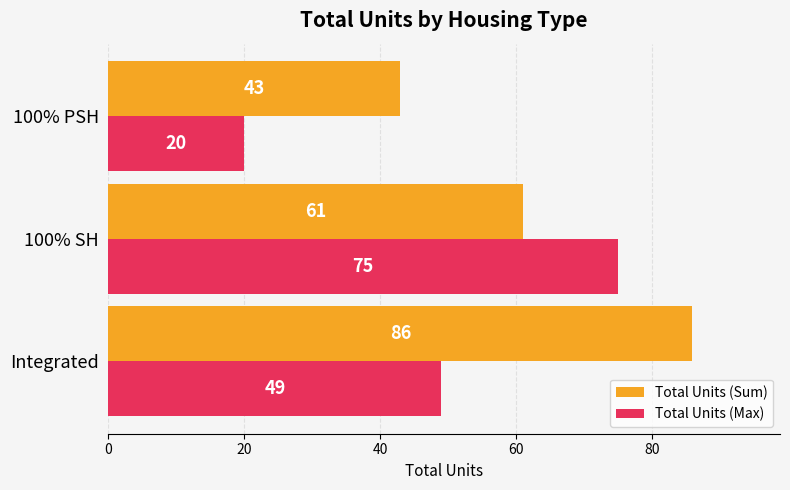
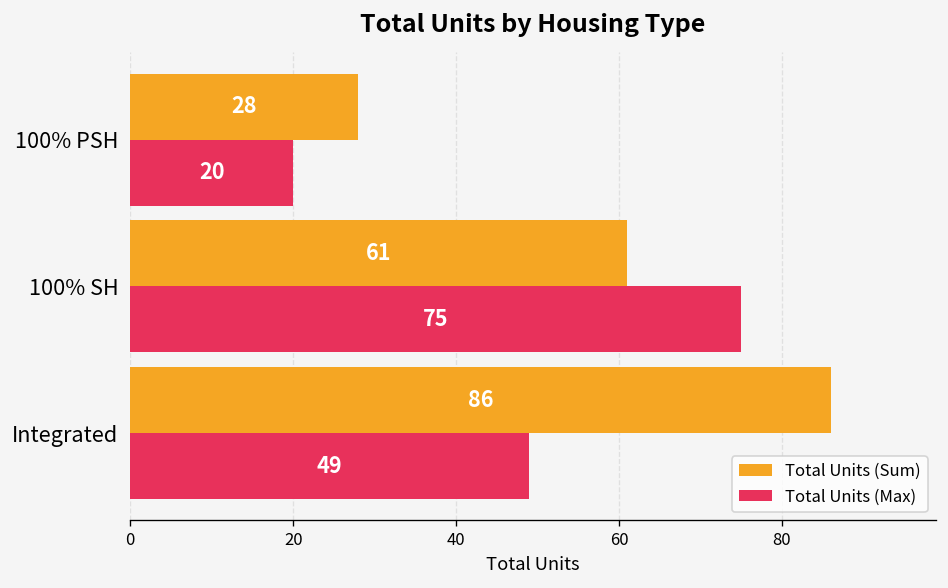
  {
    "Total Units (Sum)": {
-     "100% PSH": 43,
+     "100% PSH": 28,
      "100% SH": 61,
      "Integrated": 86
    },
    "Total Units (Max)": {
      "100% PSH": 20,
      "100% SH": 75,
      "Integrated": 49
    }
  }
